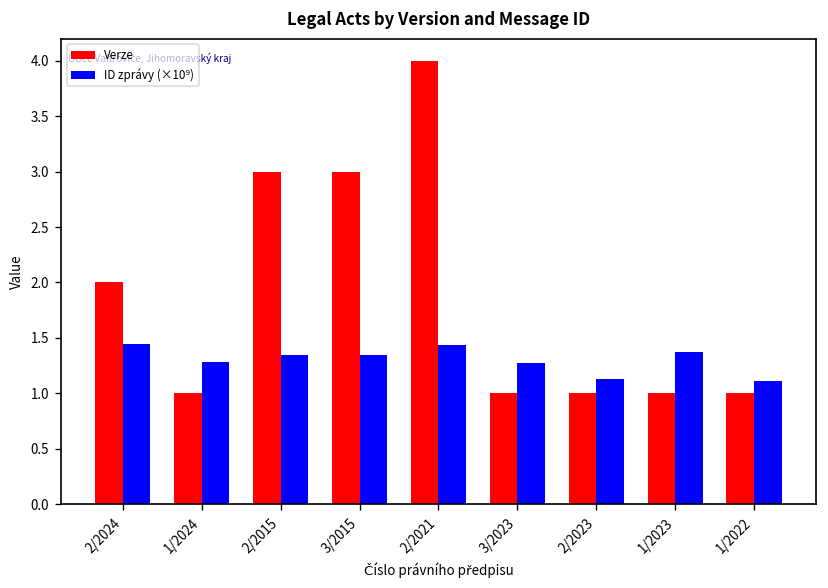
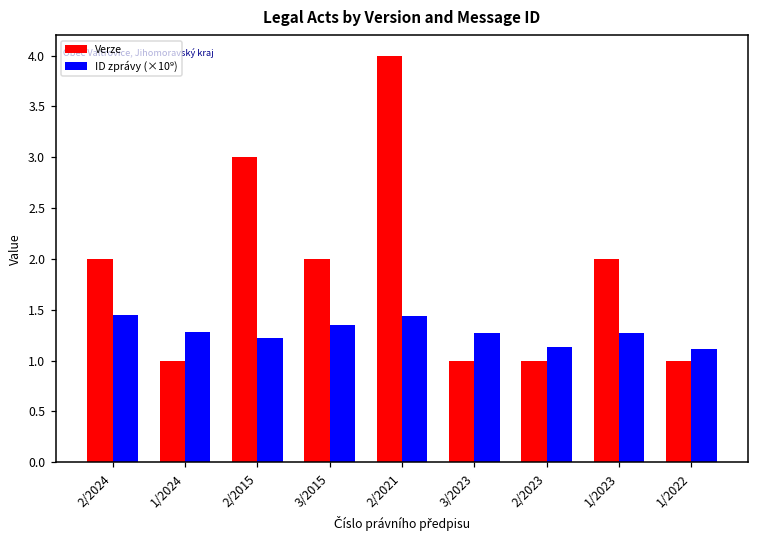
  {
    "Verze": {
      "2/2024": 2,
      "1/2024": 1,
      "2/2015": 3,
-     "3/2015": 3,
+     "3/2015": 2,
      "2/2021": 4,
      "3/2023": 1,
      "2/2023": 1,
-     "1/2023": 1,
+     "1/2023": 2,
      "1/2022": 1
    },
    "ID zprávy (×10⁹)": {
      "2/2024": 1.4,
      "1/2024": 1.3,
-     "2/2015": 1.3,
+     "2/2015": 1.2,
      "3/2015": 1.3,
      "2/2021": 1.4,
      "3/2023": 1.3,
      "2/2023": 1.1,
-     "1/2023": 1.4,
+     "1/2023": 1.3,
      "1/2022": 1.1
    }
  }
